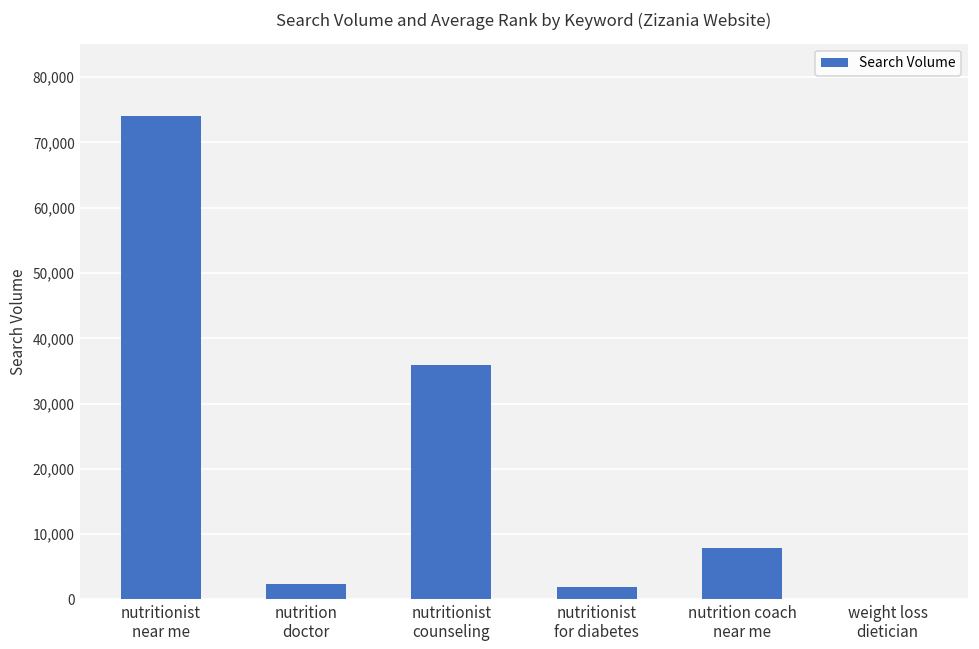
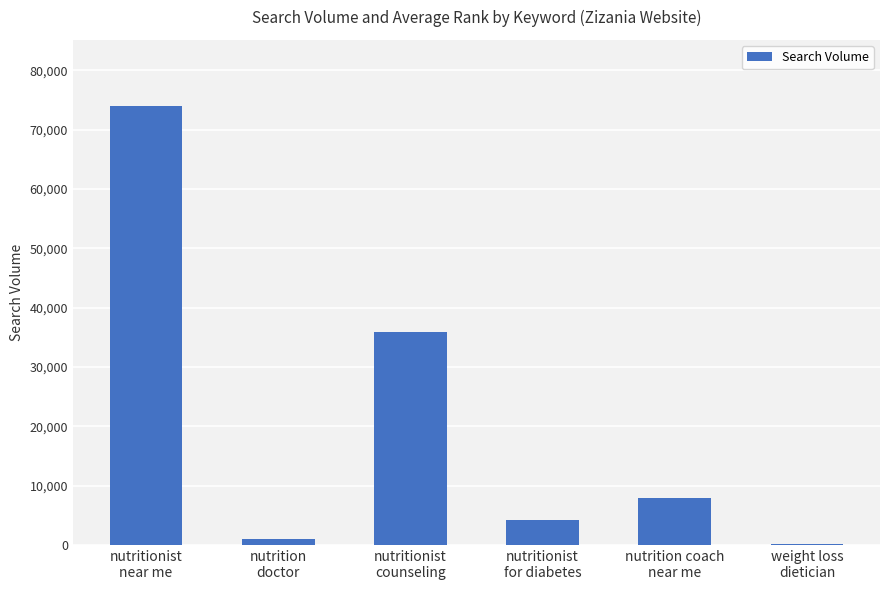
  {
    "nutritionist near me": "74,000",
-   "nutrition doctor": "2,000",
+   "nutrition doctor": "1,000",
    "nutritionist counseling": "36,000",
-   "nutritionist for diabetes": "2,000",
+   "nutritionist for diabetes": "4,000",
    "nutrition coach near me": "8,000"
  }
